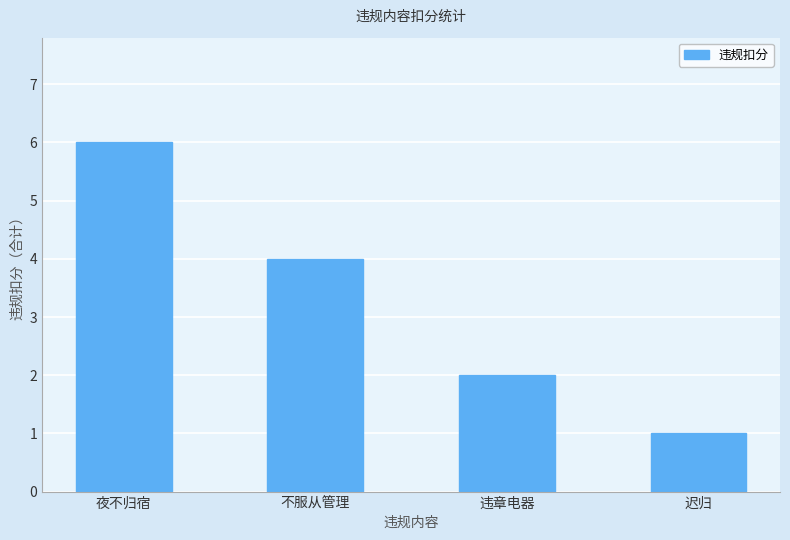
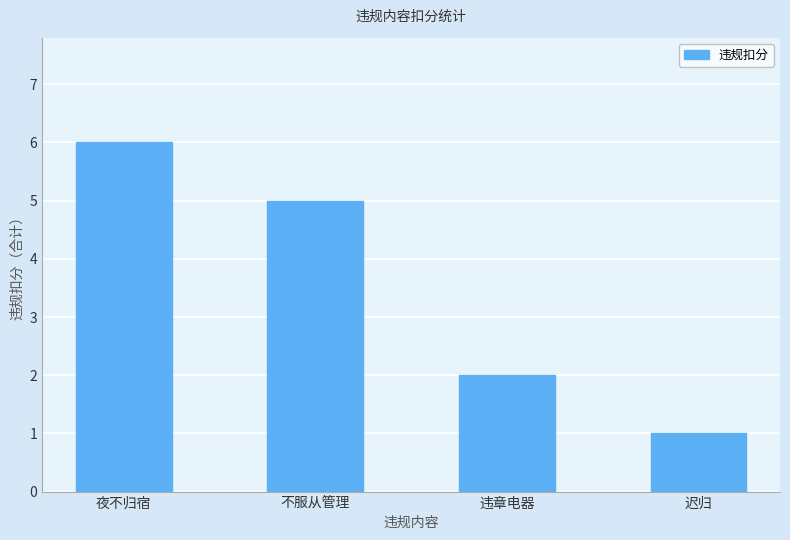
  {
    "夜不归宿": 6,
-   "不服从管理": 4,
+   "不服从管理": 5,
    "违章电器": 2,
    "迟归": 1
  }
